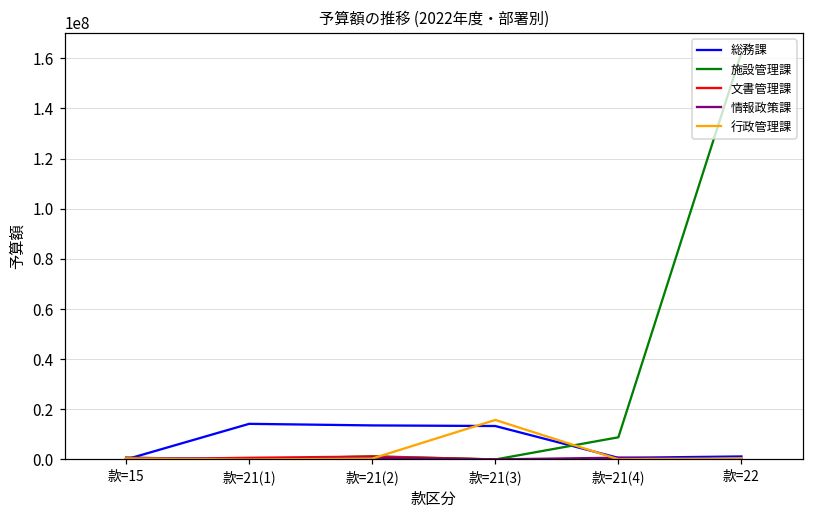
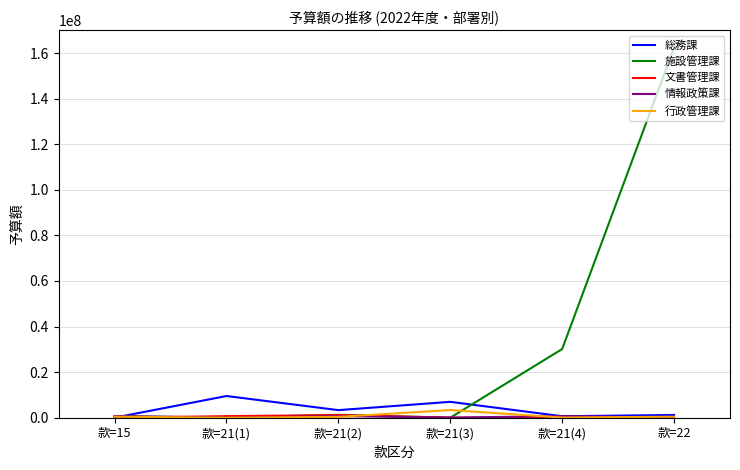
  {
    "総務課": {
-     "款=21(1)": 14000000,
-     "款=21(2)": 14000000,
-     "款=21(3)": 13000000
+     "款=21(1)": 10000000,
+     "款=21(2)": 3000000,
+     "款=21(3)": 7000000
    },
    "施設管理課": {
-     "款=21(4)": 9000000
+     "款=21(4)": 30000000
    },
    "行政管理課": {
-     "款=21(3)": 16000000
+     "款=21(3)": 3000000
    }
  }
